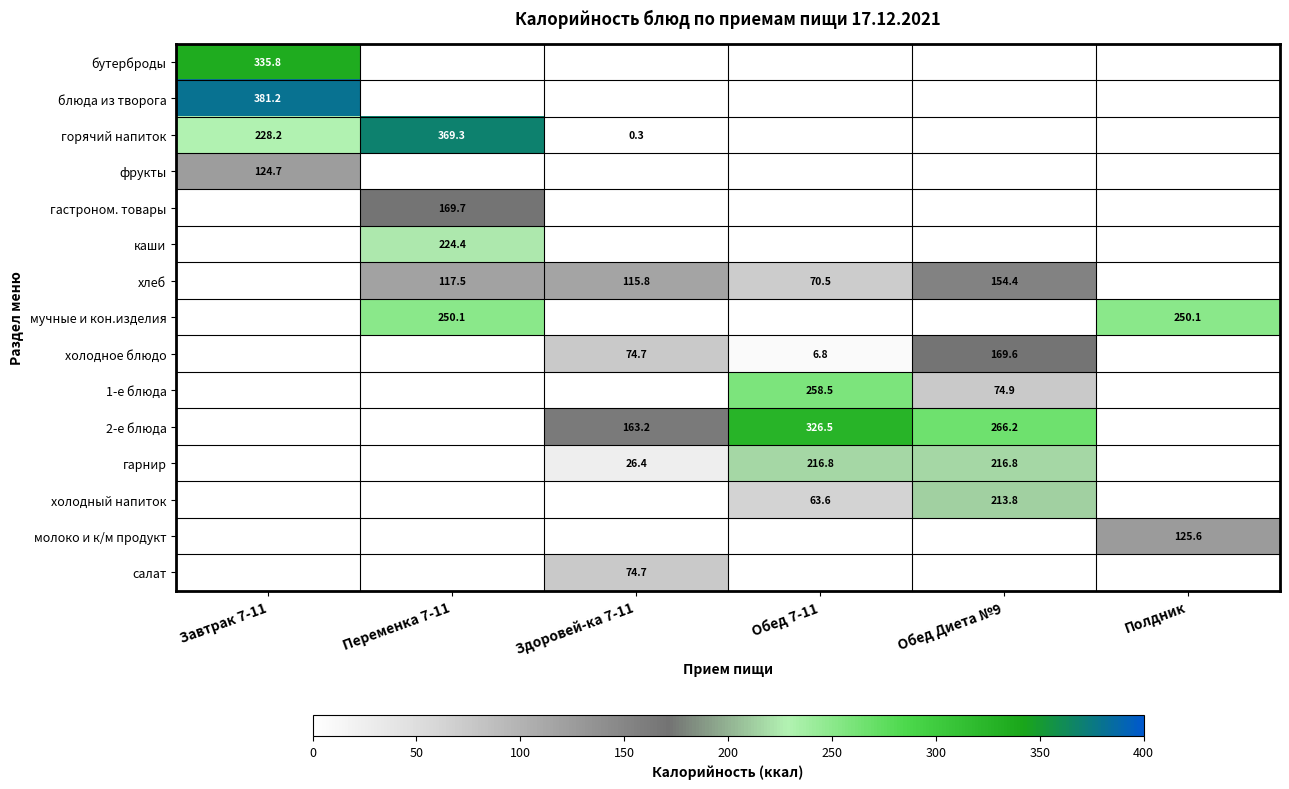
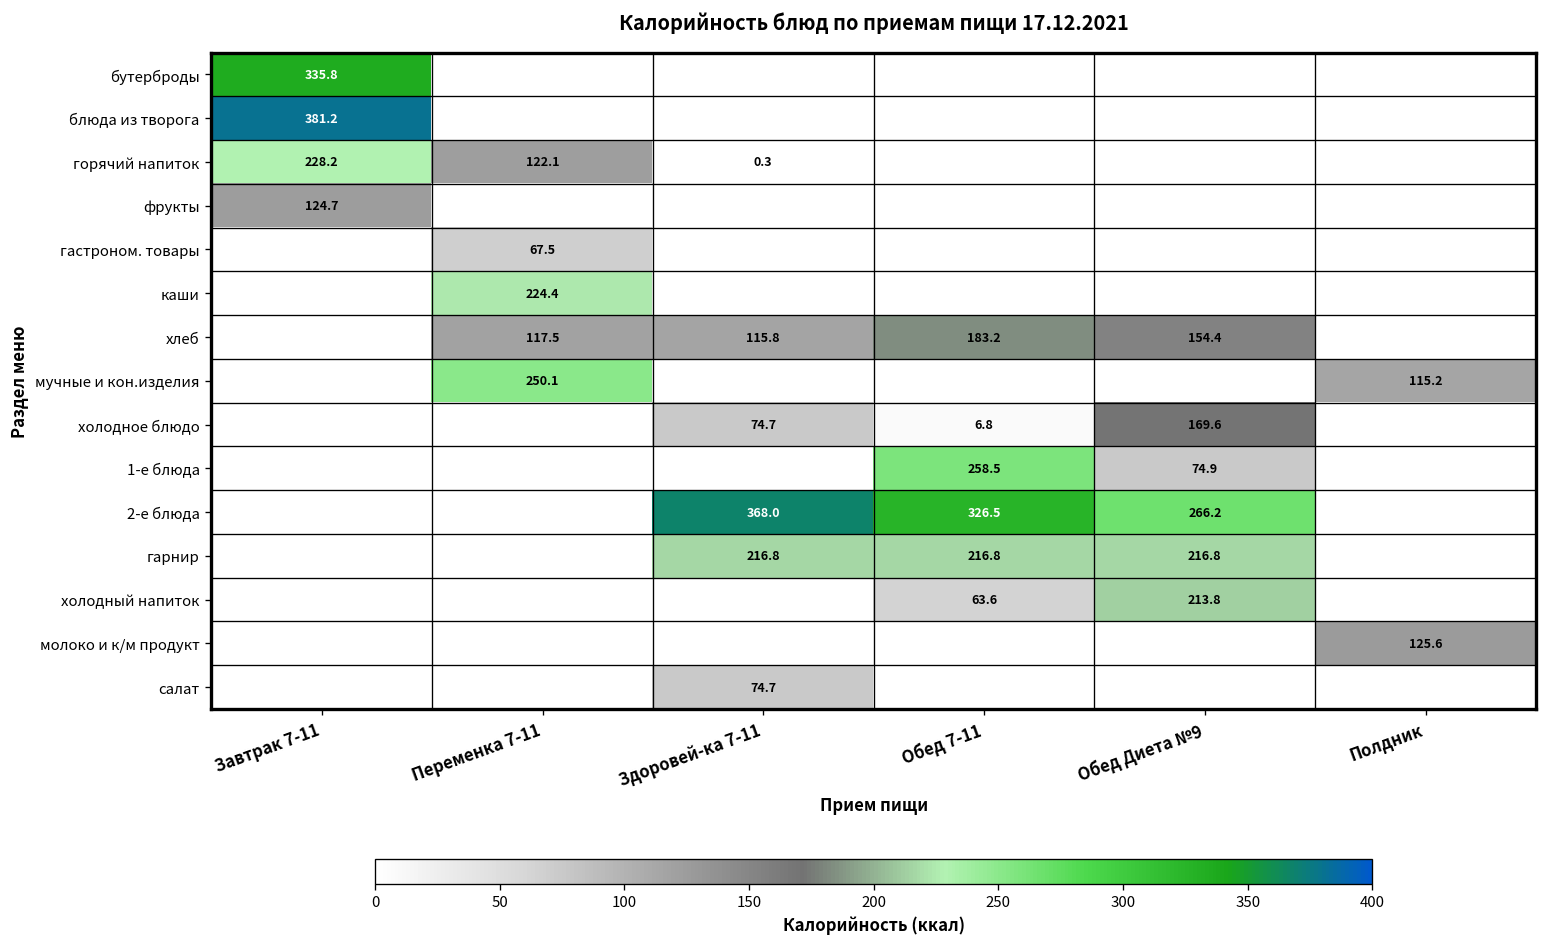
  {
    "бутерброды": {
      "Завтрак 7-11": 335.8
    },
    "блюда из творога": {
      "Завтрак 7-11": 381.2
    },
    "горячий напиток": {
      "Завтрак 7-11": 228.2,
-     "Переменка 7-11": 369.3,
+     "Переменка 7-11": 122.1,
      "Здоровей-ка 7-11": 0.3
    },
    "фрукты": {
      "Завтрак 7-11": 124.7
    },
    "гастроном. товары": {
-     "Переменка 7-11": 169.7
+     "Переменка 7-11": 67.5
    },
    "каши": {
      "Переменка 7-11": 224.4
    },
    "хлеб": {
      "Переменка 7-11": 117.5,
      "Здоровей-ка 7-11": 115.8,
-     "Обед 7-11": 70.5,
+     "Обед 7-11": 183.2,
      "Обед Диета №9": 154.4
    },
    "мучные и кон.изделия": {
      "Переменка 7-11": 250.1,
-     "Полдник": 250.1
+     "Полдник": 115.2
    },
    "холодное блюдо": {
      "Здоровей-ка 7-11": 74.7,
      "Обед 7-11": 6.8,
      "Обед Диета №9": 169.6
    },
    "1-е блюда": {
      "Обед 7-11": 258.5,
      "Обед Диета №9": 74.9
    },
    "2-е блюда": {
-     "Здоровей-ка 7-11": 163.2,
+     "Здоровей-ка 7-11": 368.0,
      "Обед 7-11": 326.5,
      "Обед Диета №9": 266.2
    },
    "гарнир": {
-     "Здоровей-ка 7-11": 26.4,
+     "Здоровей-ка 7-11": 216.8,
      "Обед 7-11": 216.8,
      "Обед Диета №9": 216.8
    },
    "холодный напиток": {
      "Обед 7-11": 63.6,
      "Обед Диета №9": 213.8
    },
    "молоко и к/м продукт": {
      "Полдник": 125.6
    },
    "салат": {
      "Здоровей-ка 7-11": 74.7
    }
  }
